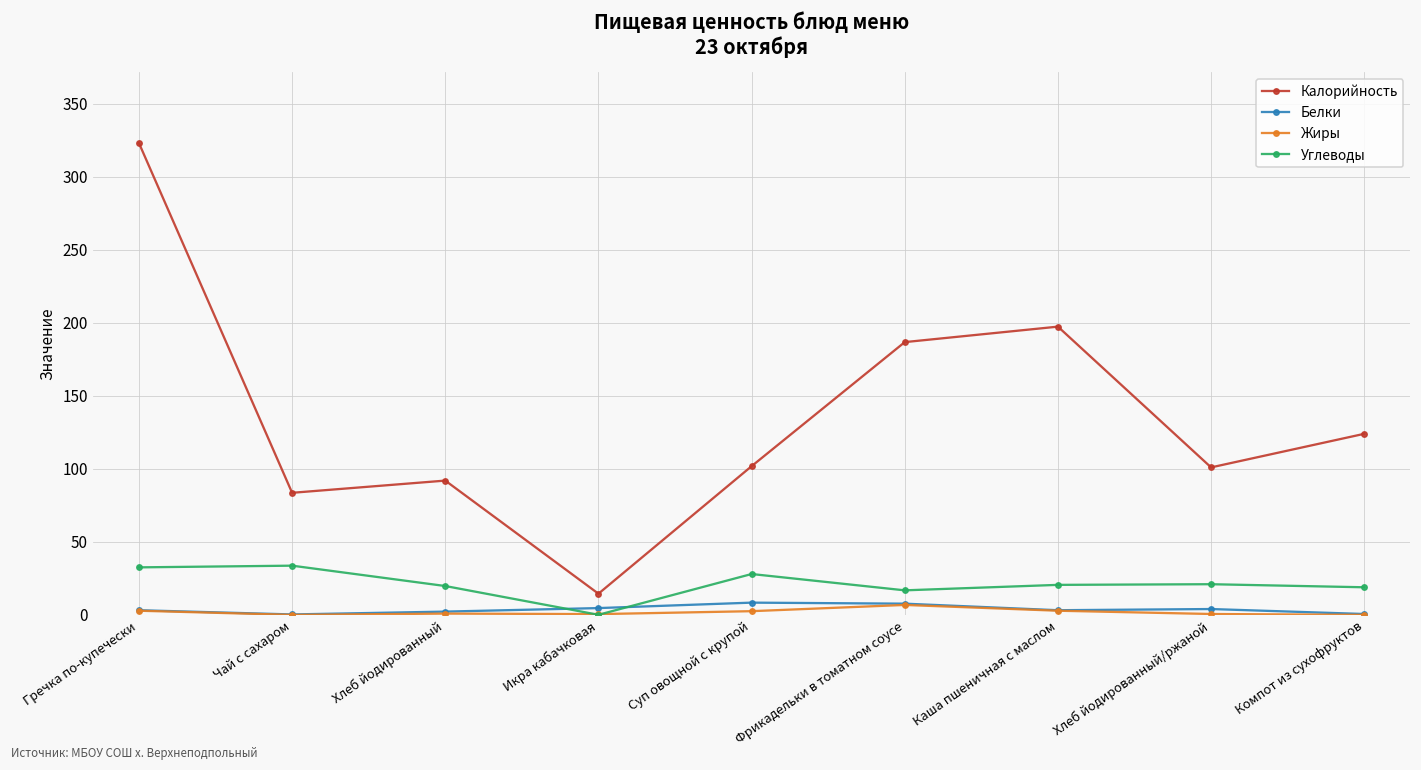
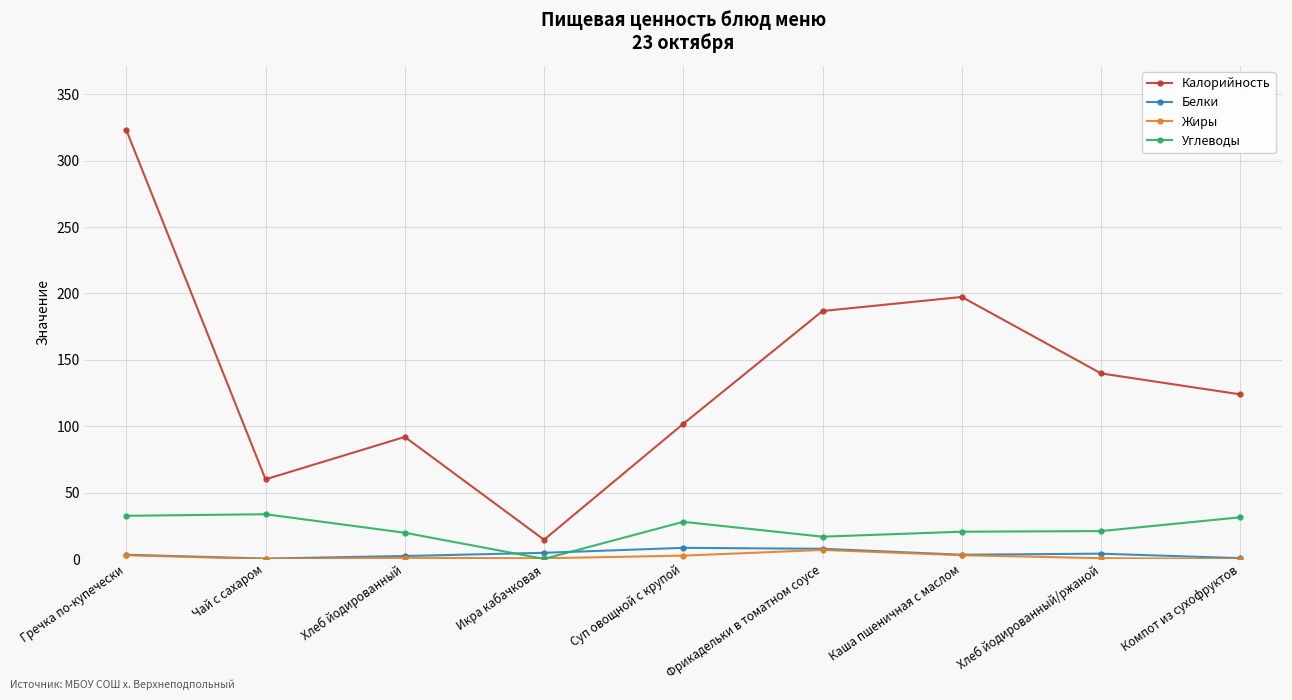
  {
    "Калорийность": {
      "Гречка по-купечески": 323,
-     "Чай с сахаром": 84,
+     "Чай с сахаром": 60,
      "Хлеб йодированный": 92,
      "Икра кабачковая": 15,
      "Суп овощной с крупой": 102,
      "Фрикадельки в томатном соусе": 187,
      "Каша пшеничная с маслом": 197,
-     "Хлеб йодированный/ржаной": 101,
+     "Хлеб йодированный/ржаной": 140,
      "Компот из сухофруктов": 124
    },
    "Белки": {
      "Икра кабачковая": 5,
      "Суп овощной с крупой": 8,
      "Хлеб йодированный/ржаной": 4
    },
    "Жиры": {
      "Суп овощной с крупой": 3,
      "Хлеб йодированный/ржаной": 1
    },
    "Углеводы": {
      "Гречка по-купечески": 33,
      "Чай с сахаром": 34,
      "Хлеб йодированный": 20,
      "Суп овощной с крупой": 28,
      "Фрикадельки в томатном соусе": 17,
      "Каша пшеничная с маслом": 21,
      "Хлеб йодированный/ржаной": 21,
-     "Компот из сухофруктов": 19
+     "Компот из сухофруктов": 31
    }
  }
